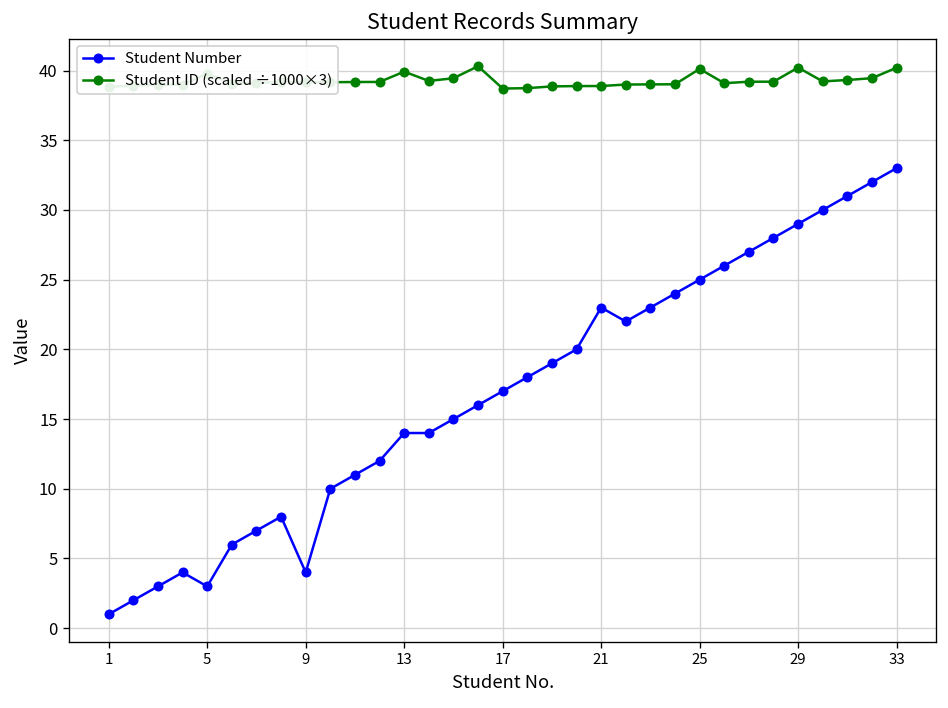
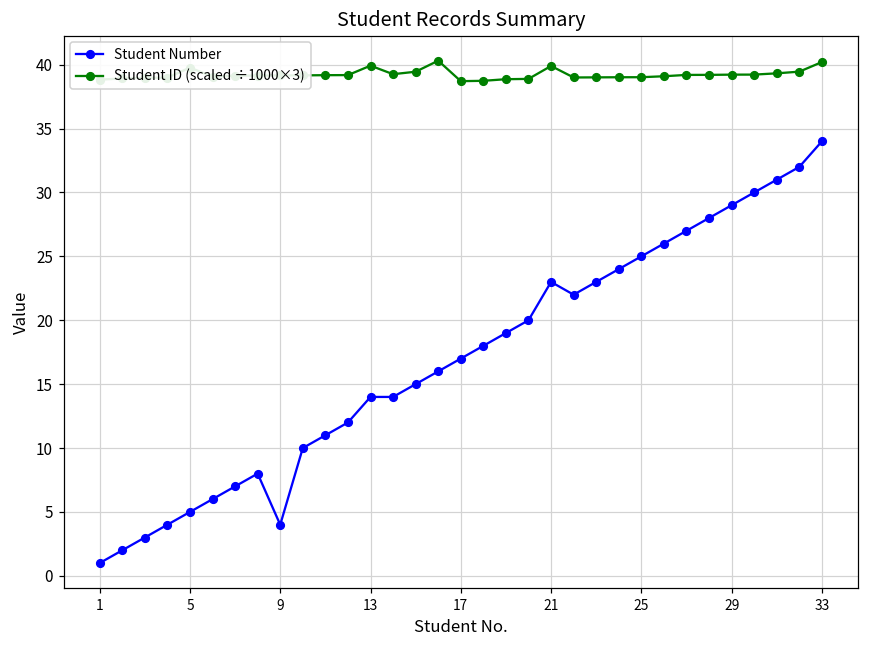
  {
    "Student Number": {
      "1": 1,
-     "5": 3,
+     "5": 5,
      "9": 4,
      "13": 14,
      "17": 17,
      "21": 23,
      "25": 25,
      "29": 29,
-     "33": 33
+     "33": 34
    },
    "Student ID (scaled ÷1000×3)": {
      "13": 39.9,
      "17": 38.7,
-     "21": 38.9,
-     "25": 40.1,
-     "29": 40.2,
+     "21": 39.9,
+     "25": 39.0,
+     "29": 39.2,
      "33": 40.2
    }
  }
